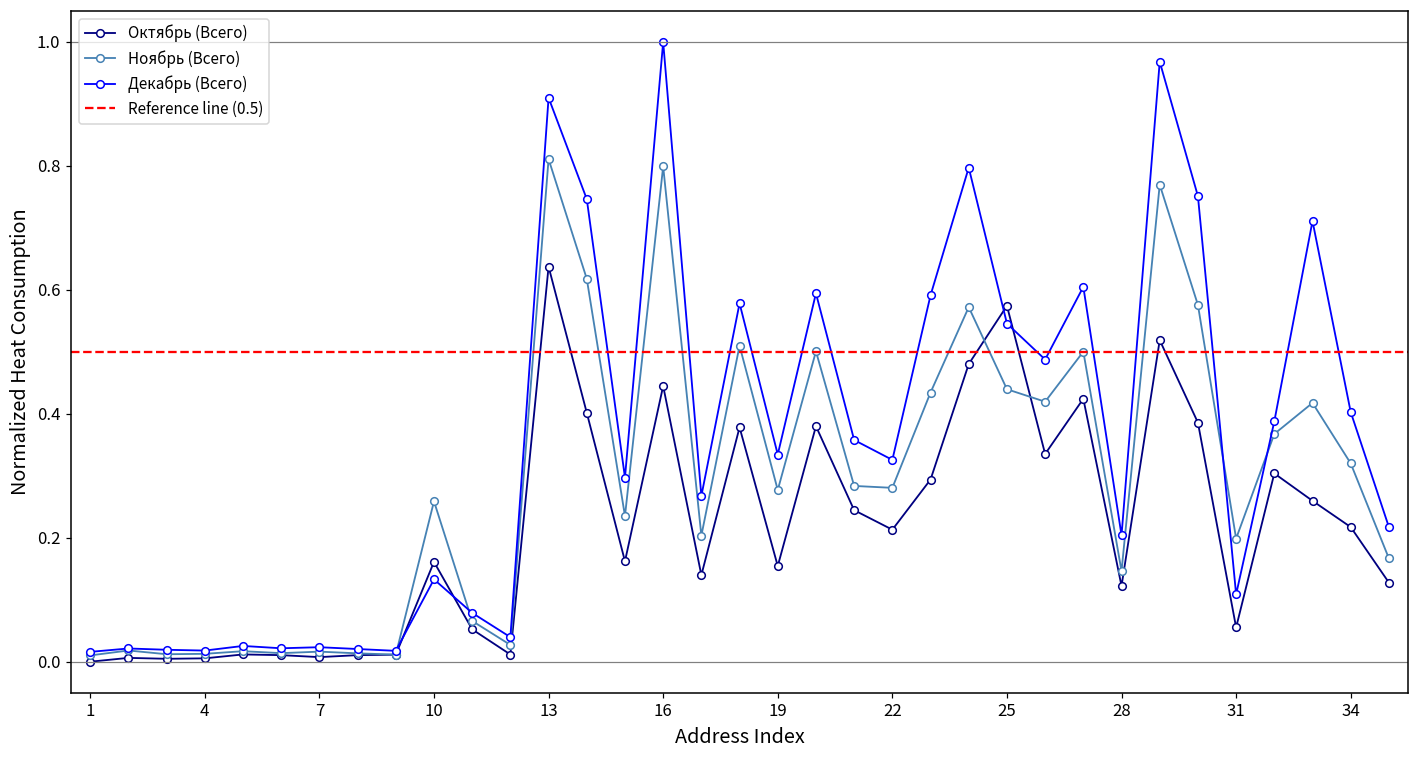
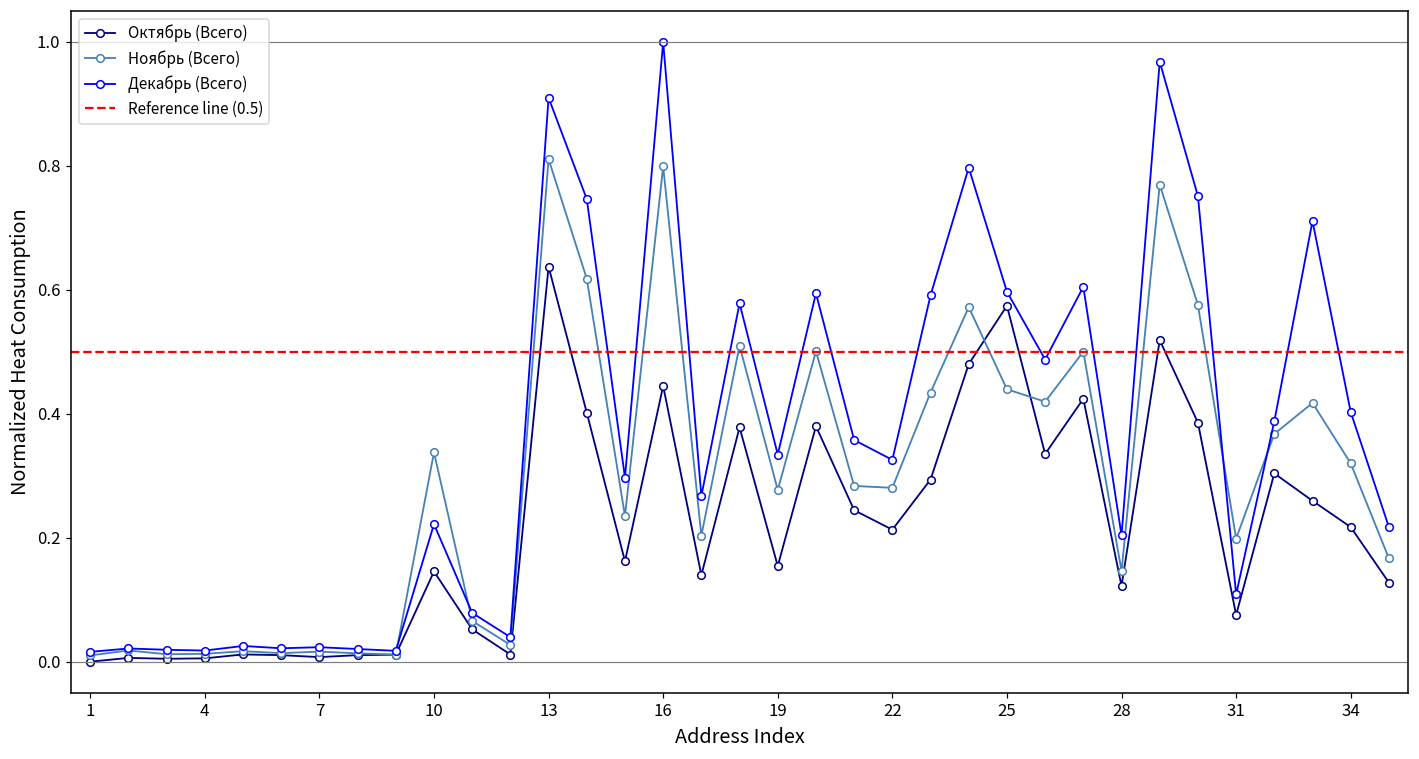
  {
    "Октябрь (Всего)": {
      "1": 0.00,
      "4": 0.01,
      "7": 0.01,
-     "10": 0.16,
+     "10": 0.15,
      "13": 0.64,
      "16": 0.44,
      "19": 0.15,
      "22": 0.21,
      "25": 0.57,
      "28": 0.12,
-     "31": 0.06,
+     "31": 0.08,
      "34": 0.22
    },
    "Ноябрь (Всего)": {
      "1": 0.01,
      "4": 0.01,
      "7": 0.02,
-     "10": 0.26,
+     "10": 0.34,
      "13": 0.81,
      "16": 0.80,
      "19": 0.28,
      "22": 0.28,
      "25": 0.44,
      "28": 0.15,
      "31": 0.20,
      "34": 0.32
    },
    "Декабрь (Всего)": {
      "1": 0.02,
      "4": 0.02,
      "7": 0.02,
-     "10": 0.13,
+     "10": 0.22,
      "13": 0.91,
      "16": 1.00,
      "19": 0.33,
      "22": 0.33,
-     "25": 0.55,
+     "25": 0.60,
      "28": 0.20,
      "31": 0.11,
      "34": 0.40
    }
  }
